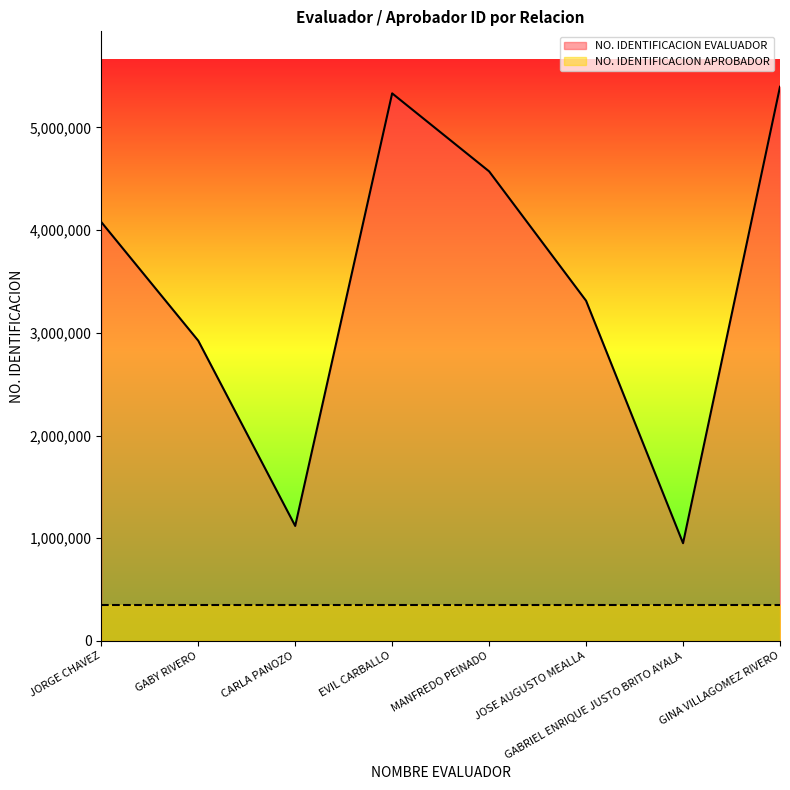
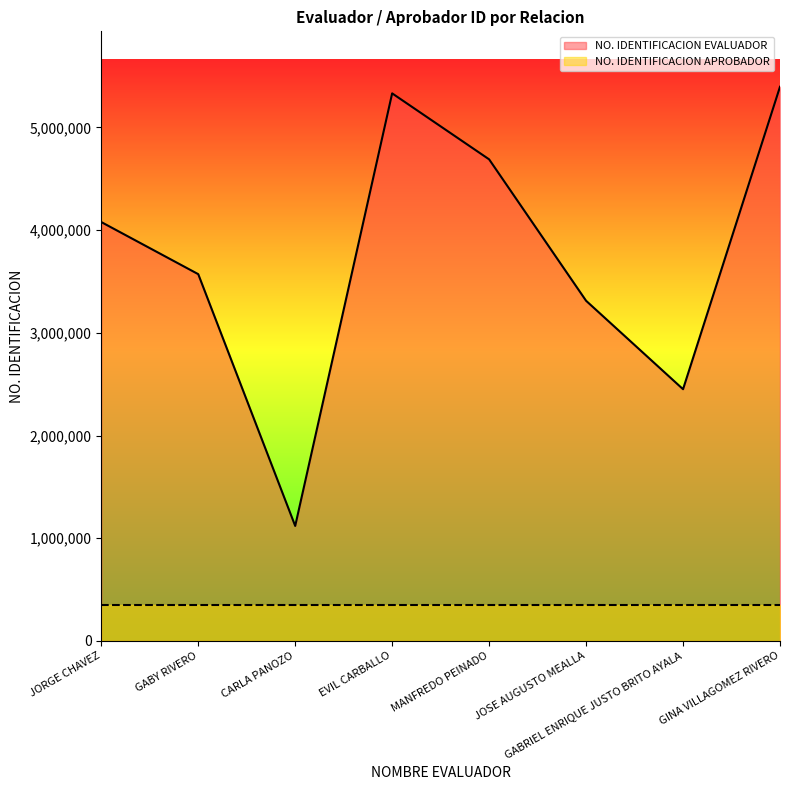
  {
    "NO. IDENTIFICACION EVALUADOR": {
      "JORGE CHAVEZ": "4,080,000",
-     "GABY RIVERO": "2,920,000",
+     "GABY RIVERO": "3,570,000",
      "CARLA PANOZO": "1,120,000",
      "EVIL CARBALLO": "5,330,000",
-     "MANFREDO PEINADO": "4,570,000",
+     "MANFREDO PEINADO": "4,690,000",
      "JOSE AUGUSTO MEALLA": "3,310,000",
-     "GABRIEL ENRIQUE JUSTO BRITO AYALA": "950,000",
+     "GABRIEL ENRIQUE JUSTO BRITO AYALA": "2,450,000",
      "GINA VILLAGOMEZ RIVERO": "5,400,000"
    },
    "NO. IDENTIFICACION APROBADOR": {
      "JORGE CHAVEZ": "350,000",
      "GABY RIVERO": "350,000",
      "CARLA PANOZO": "350,000",
      "EVIL CARBALLO": "350,000",
      "MANFREDO PEINADO": "350,000",
      "JOSE AUGUSTO MEALLA": "350,000",
      "GABRIEL ENRIQUE JUSTO BRITO AYALA": "350,000",
      "GINA VILLAGOMEZ RIVERO": "350,000"
    }
  }
